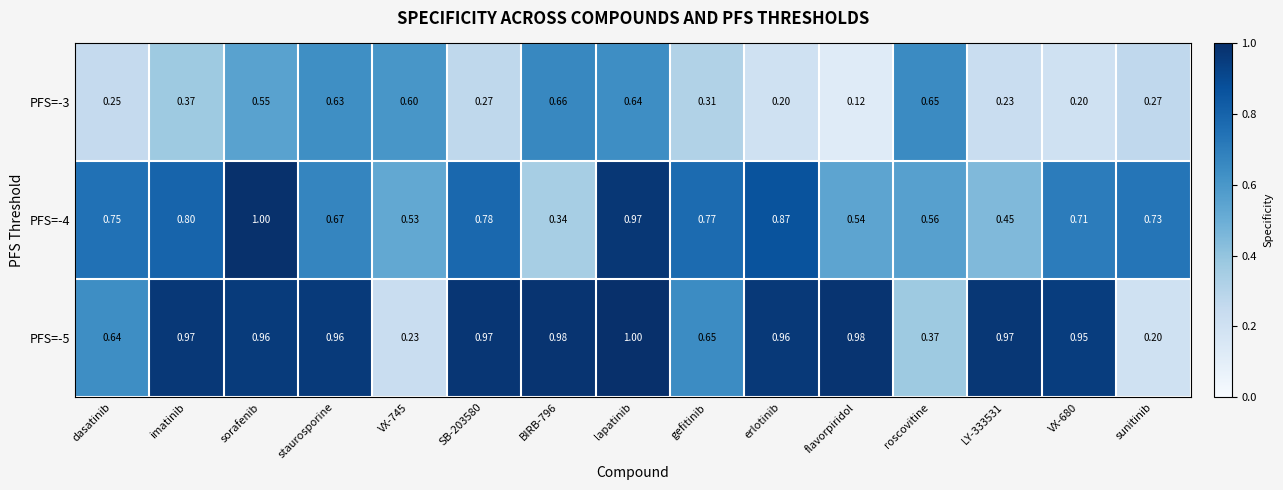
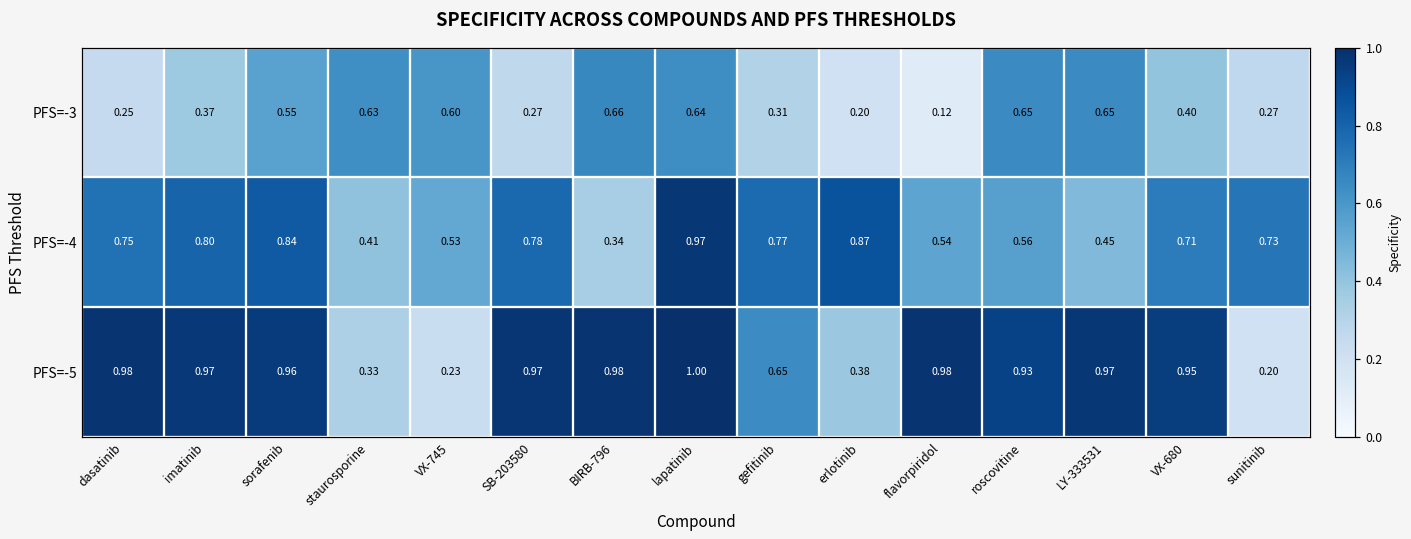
  {
    "PFS=-3": {
      "dasatinib": 0.25,
      "imatinib": 0.37,
      "sorafenib": 0.55,
      "staurosporine": 0.63,
      "VX-745": 0.60,
      "SB-203580": 0.27,
      "BIRB-796": 0.66,
      "lapatinib": 0.64,
      "gefitinib": 0.31,
      "erlotinib": 0.20,
      "flavorpiridol": 0.12,
      "roscovitine": 0.65,
-     "LY-333531": 0.23,
-     "VX-680": 0.20,
+     "LY-333531": 0.65,
+     "VX-680": 0.40,
      "sunitinib": 0.27
    },
    "PFS=-4": {
      "dasatinib": 0.75,
      "imatinib": 0.80,
-     "sorafenib": 1.00,
-     "staurosporine": 0.67,
+     "sorafenib": 0.84,
+     "staurosporine": 0.41,
      "VX-745": 0.53,
      "SB-203580": 0.78,
      "BIRB-796": 0.34,
      "lapatinib": 0.97,
      "gefitinib": 0.77,
      "erlotinib": 0.87,
      "flavorpiridol": 0.54,
      "roscovitine": 0.56,
      "LY-333531": 0.45,
      "VX-680": 0.71,
      "sunitinib": 0.73
    },
    "PFS=-5": {
-     "dasatinib": 0.64,
+     "dasatinib": 0.98,
      "imatinib": 0.97,
      "sorafenib": 0.96,
-     "staurosporine": 0.96,
+     "staurosporine": 0.33,
      "VX-745": 0.23,
      "SB-203580": 0.97,
      "BIRB-796": 0.98,
      "lapatinib": 1.00,
      "gefitinib": 0.65,
-     "erlotinib": 0.96,
+     "erlotinib": 0.38,
      "flavorpiridol": 0.98,
-     "roscovitine": 0.37,
+     "roscovitine": 0.93,
      "LY-333531": 0.97,
      "VX-680": 0.95,
      "sunitinib": 0.20
    }
  }
